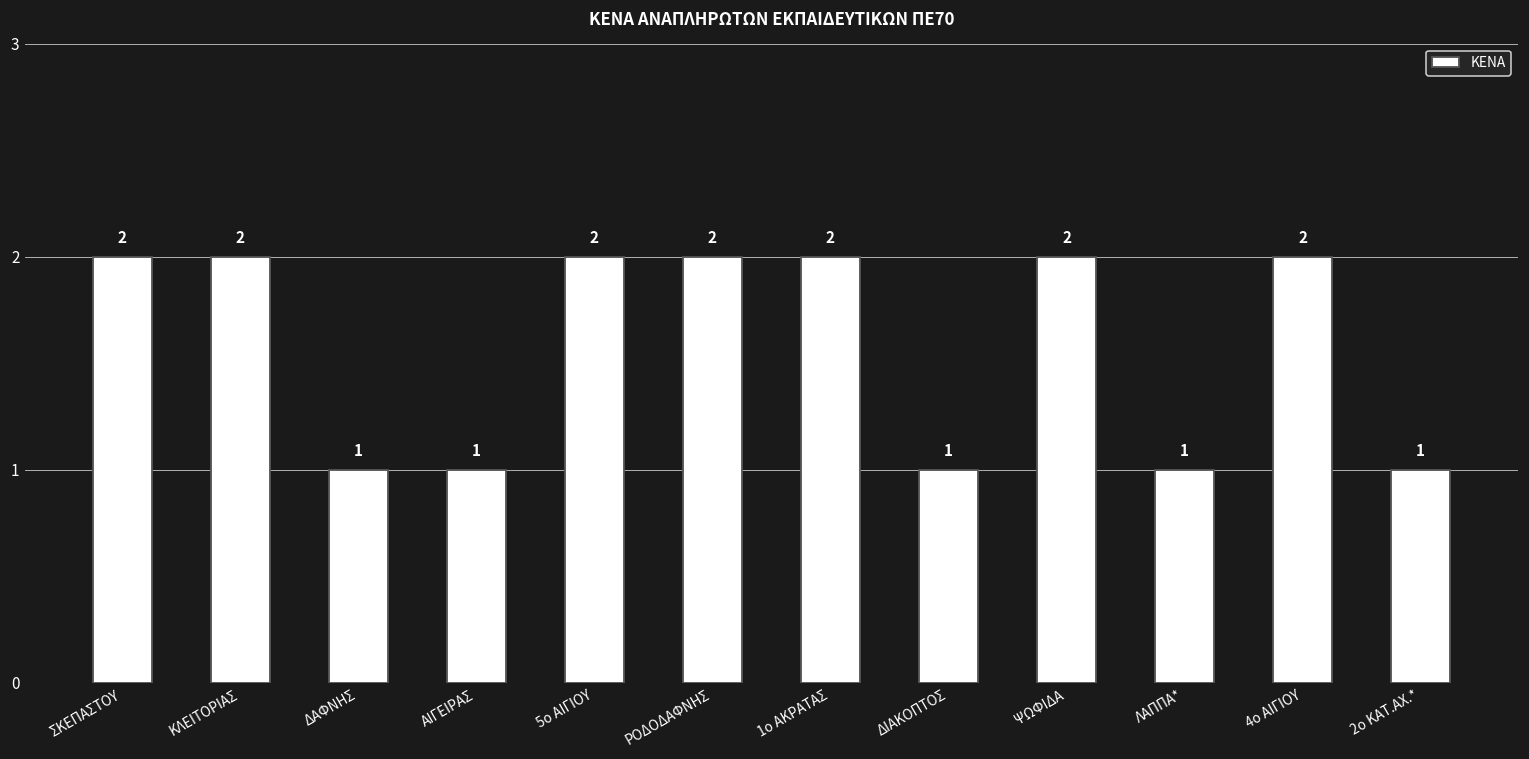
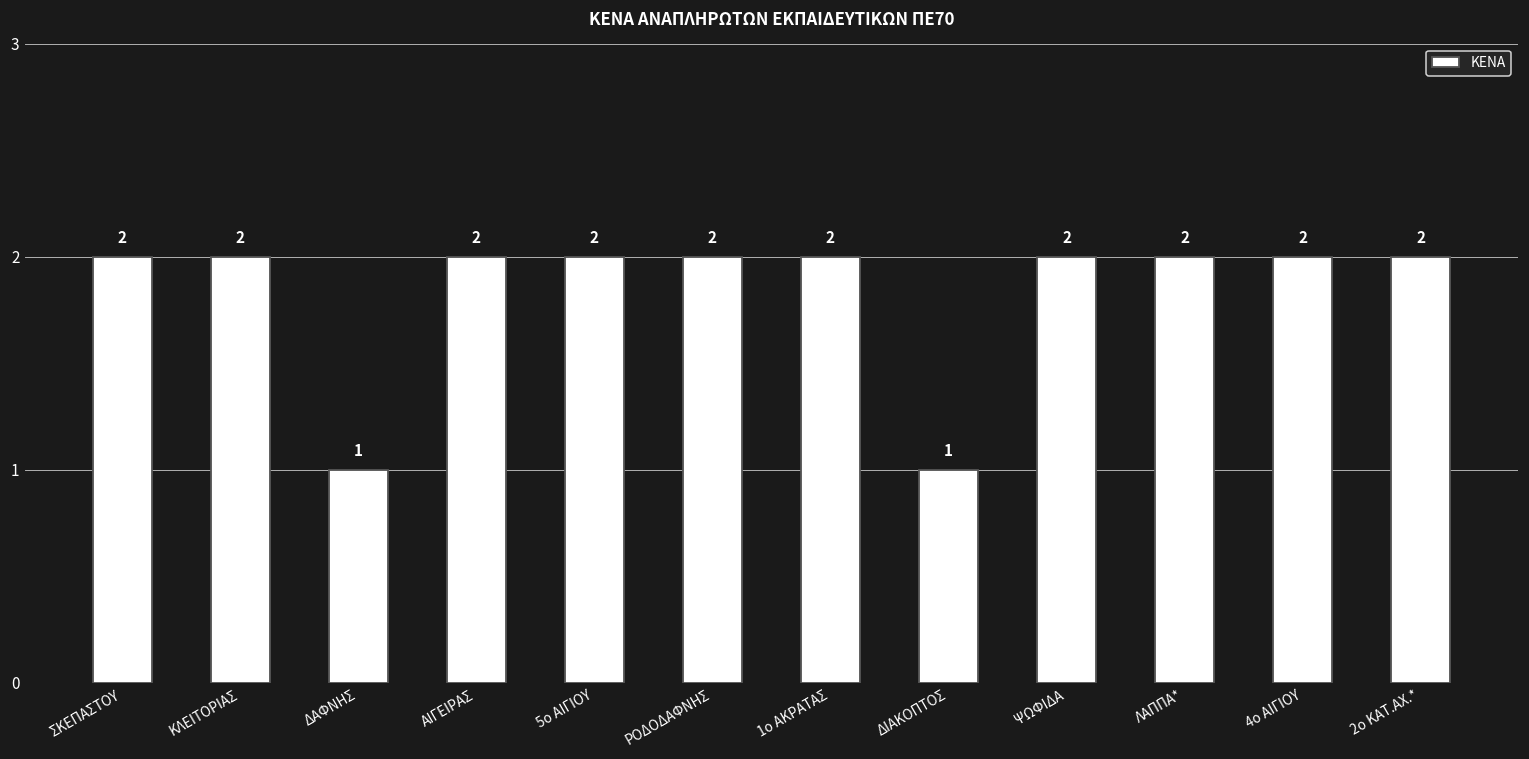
  {
    "ΣΚΕΠΑΣΤΟΥ": 2,
    "ΚΛΕΙΤΟΡΙΑΣ": 2,
    "ΔΑΦΝΗΣ": 1,
-   "ΑΙΓΕΙΡΑΣ": 1,
+   "ΑΙΓΕΙΡΑΣ": 2,
    "5ο ΑΙΓΙΟΥ": 2,
    "ΡΟΔΟΔΑΦΝΗΣ": 2,
    "1ο ΑΚΡΑΤΑΣ": 2,
    "ΔΙΑΚΟΠΤΟΣ": 1,
    "ΨΩΦΙΔΑ": 2,
-   "ΛΑΠΠΑ*": 1,
+   "ΛΑΠΠΑ*": 2,
    "4ο ΑΙΓΙΟΥ": 2,
-   "2ο ΚΑΤ.ΑΧ.*": 1
+   "2ο ΚΑΤ.ΑΧ.*": 2
  }
